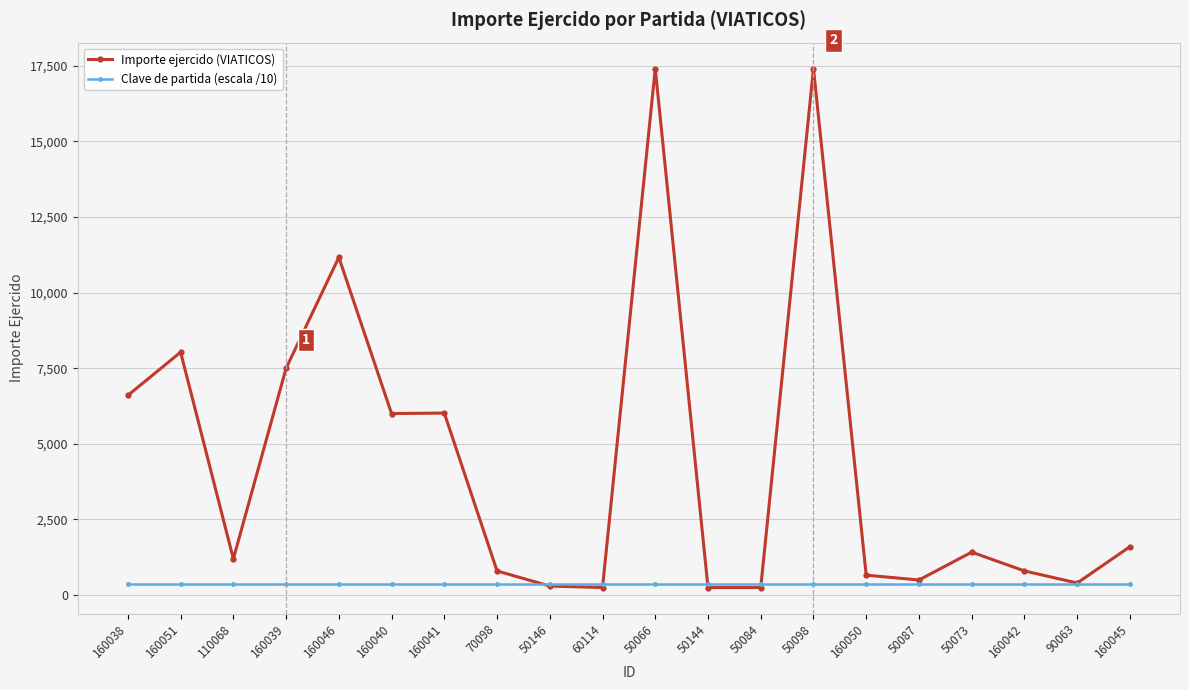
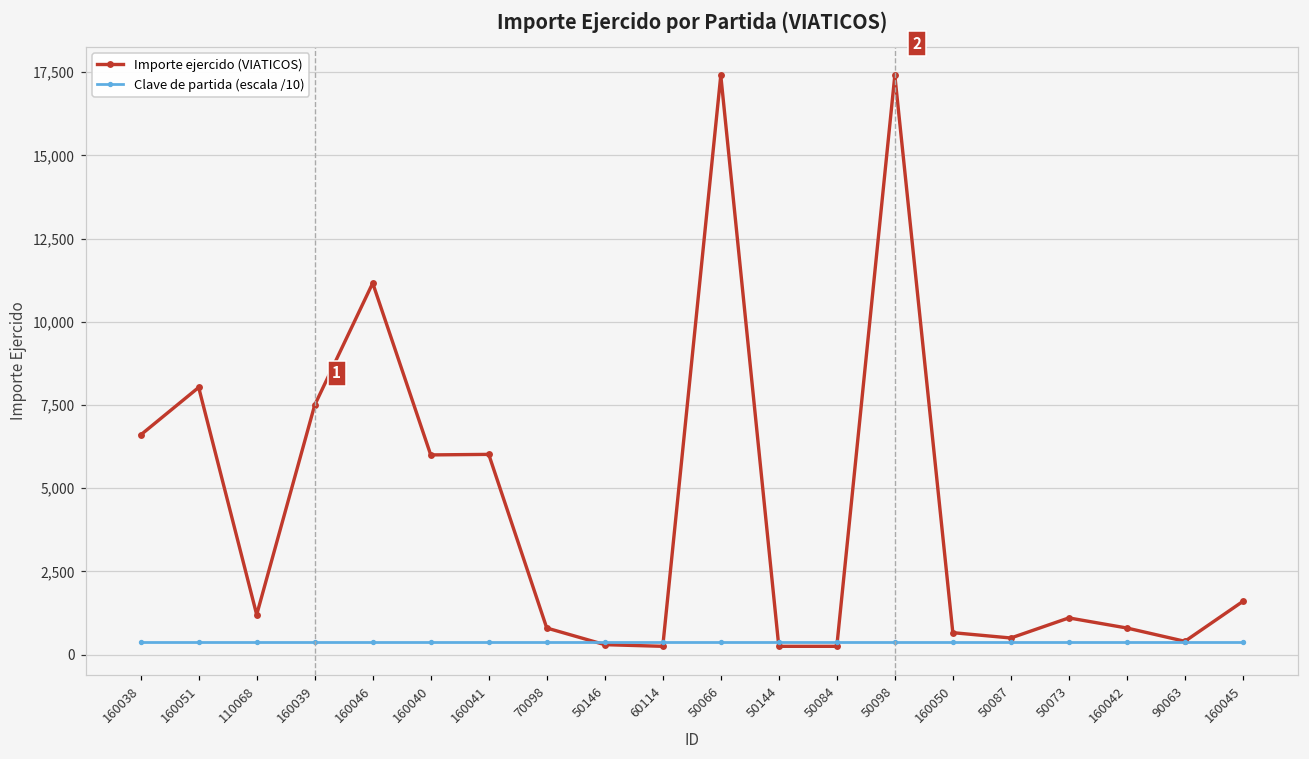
  {
    "Importe ejercido (VIATICOS)": {
      "160038": "6,600",
      "160051": "8,000",
      "110068": "1,200",
      "160039": "7,500",
      "160046": "11,200",
      "160040": "6,000",
      "160041": "6,000",
      "70098": "800",
      "60114": "300",
      "50066": "17,400",
      "50144": "300",
      "50084": "300",
      "50098": "17,400",
      "160050": "700",
      "50087": "500",
-     "50073": "1,400",
+     "50073": "1,100",
      "160042": "800",
      "160045": "1,600"
    },
    "Clave de partida (escala /10)": {
      "160038": "400",
      "160051": "400",
      "110068": "400",
      "160039": "400",
      "160046": "400",
      "160040": "400",
      "160041": "400",
      "70098": "400",
      "60114": "400",
      "50066": "400",
      "50144": "400",
      "50084": "400",
      "50098": "400",
      "160050": "400",
      "50087": "400",
      "50073": "400",
      "160042": "400",
      "160045": "400"
    }
  }
